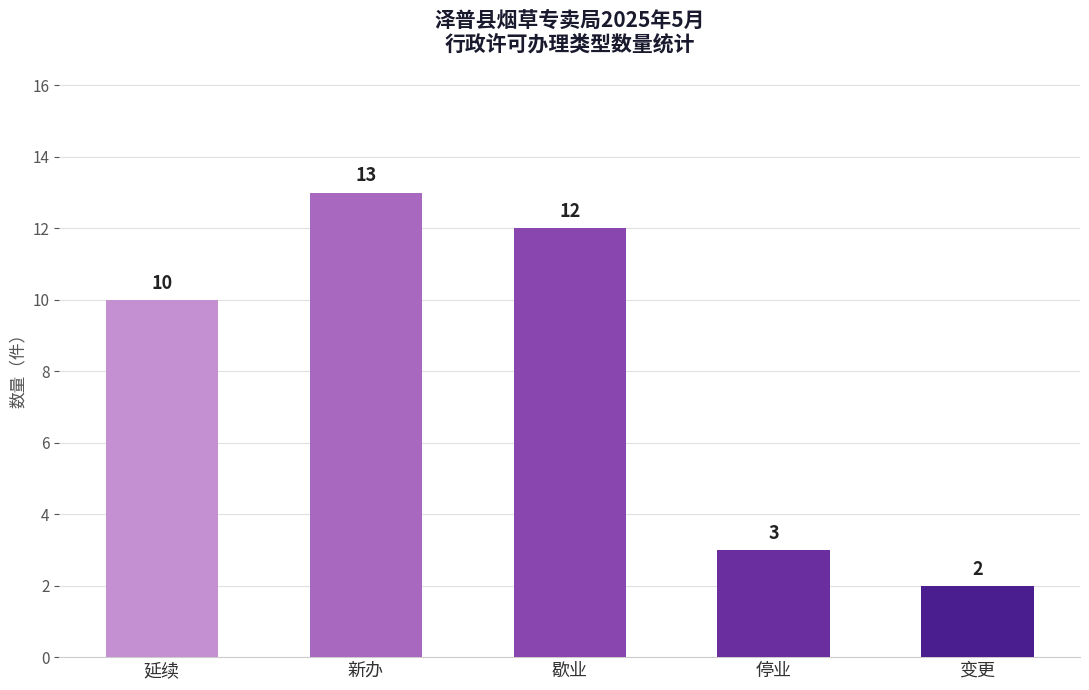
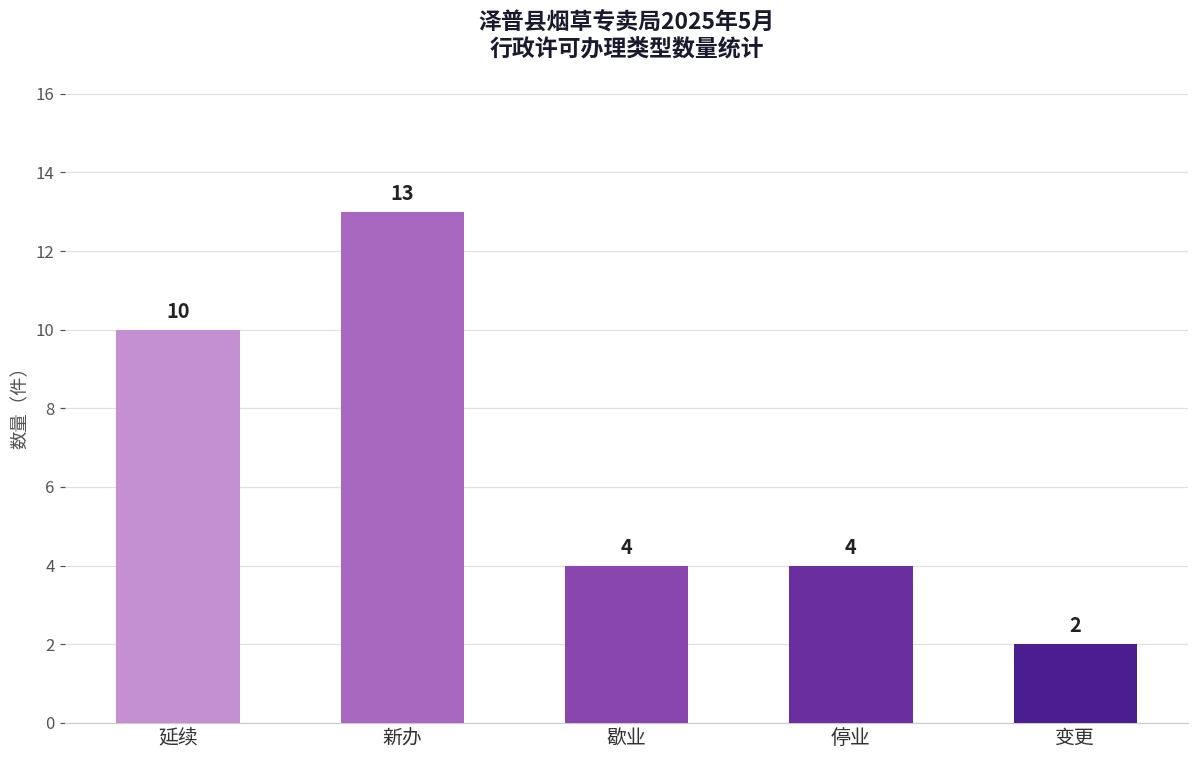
  {
    "延续": 10,
    "新办": 13,
-   "歇业": 12,
-   "停业": 3,
+   "歇业": 4,
+   "停业": 4,
    "变更": 2
  }
